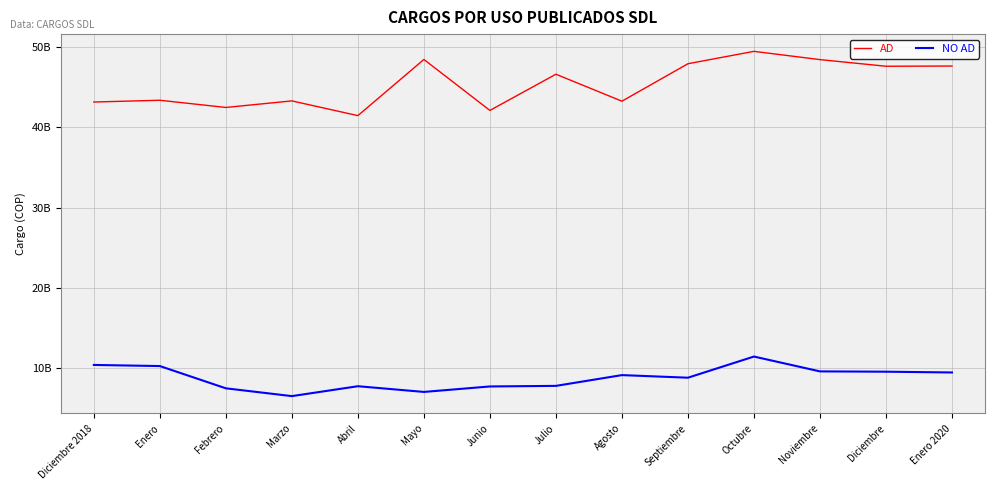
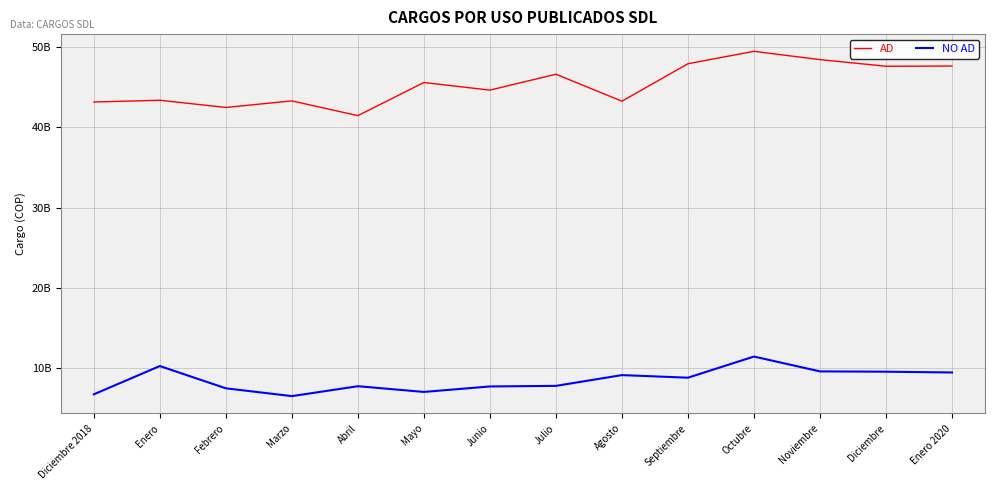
  {
    "AD": {
      "Diciembre 2018": 43000000000,
      "Enero": 43000000000,
      "Febrero": 42000000000,
      "Marzo": 43000000000,
      "Abril": 41000000000,
-     "Mayo": 48000000000,
-     "Junio": 42000000000,
+     "Mayo": 46000000000,
+     "Junio": 45000000000,
      "Julio": 47000000000,
      "Agosto": 43000000000,
      "Septiembre": 48000000000,
      "Octubre": 49000000000,
      "Noviembre": 48000000000,
      "Diciembre": 48000000000,
      "Enero 2020": 48000000000
    },
    "NO AD": {
-     "Diciembre 2018": 10000000000,
+     "Diciembre 2018": 7000000000,
      "Enero": 10000000000,
      "Febrero": 8000000000,
      "Marzo": 7000000000,
      "Abril": 8000000000,
      "Mayo": 7000000000,
      "Junio": 8000000000,
      "Julio": 8000000000,
      "Agosto": 9000000000,
      "Septiembre": 9000000000,
      "Octubre": 11000000000,
      "Noviembre": 10000000000,
      "Diciembre": 10000000000,
      "Enero 2020": 9000000000
    }
  }
